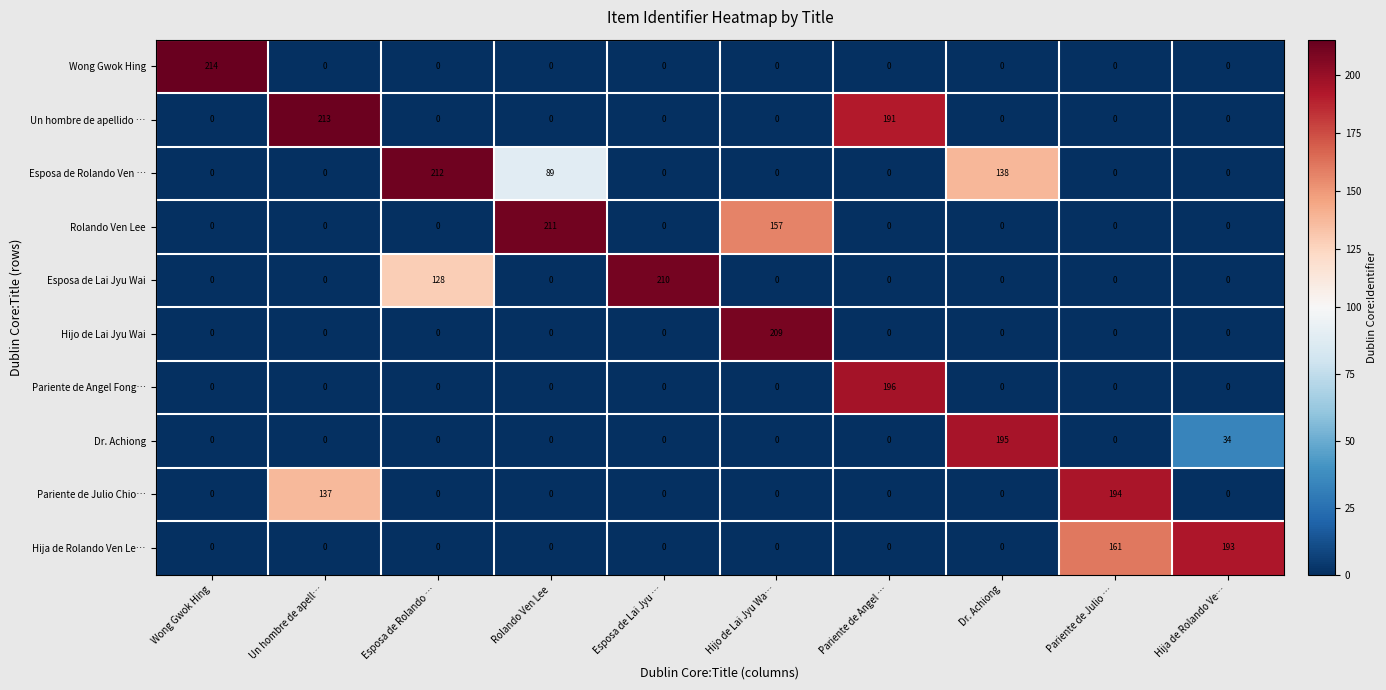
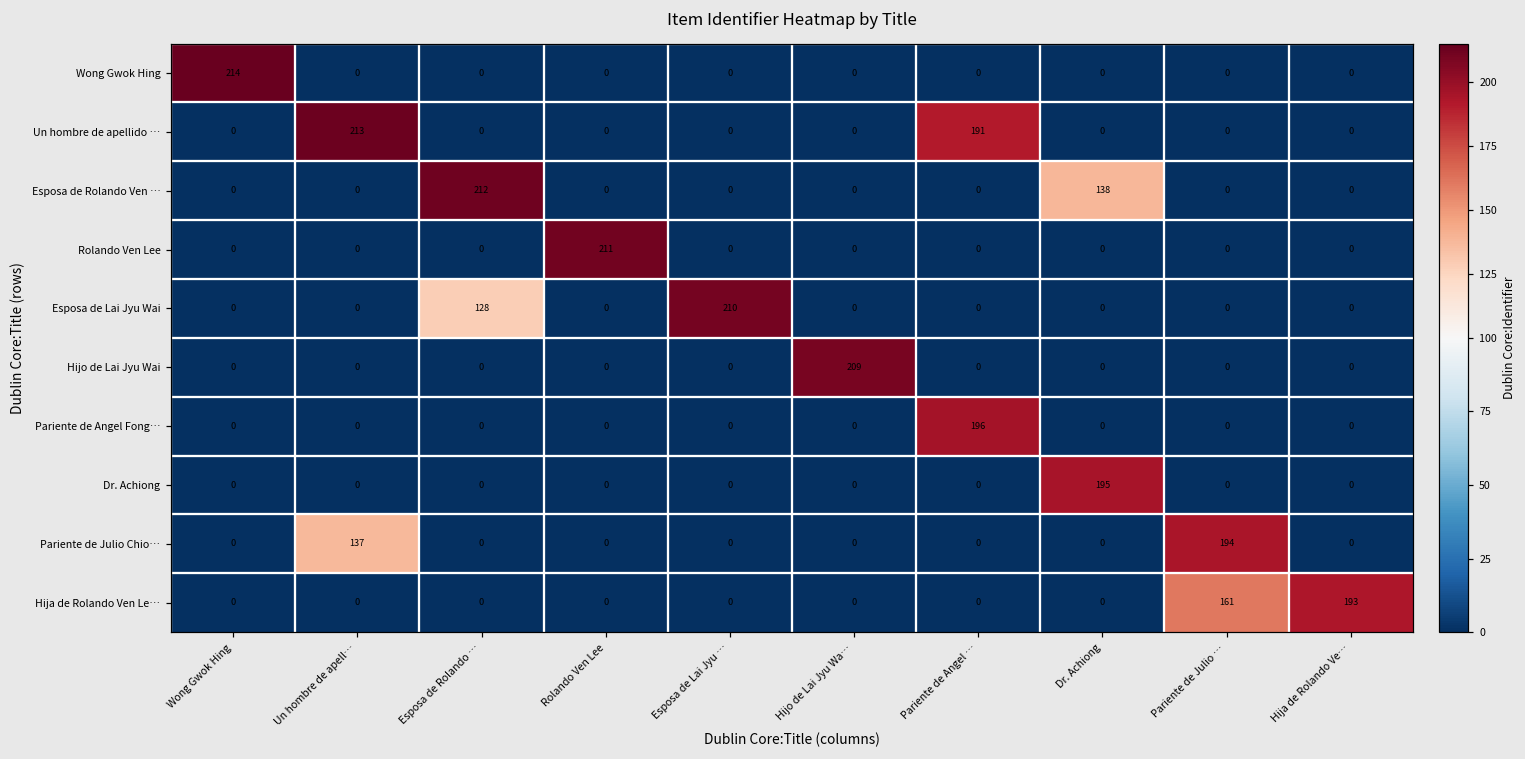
  {
    "Wong Gwok Hing": {
      "Wong Gwok Hing": 214,
      "Un hombre de apell…": 0,
      "Esposa de Rolando …": 0,
      "Rolando Ven Lee": 0,
      "Esposa de Lai Jyu …": 0,
      "Hijo de Lai Jyu Wa…": 0,
      "Pariente de Angel …": 0,
      "Dr. Achiong": 0,
      "Pariente de Julio …": 0,
      "Hija de Rolando Ve…": 0
    },
    "Un hombre de apellido …": {
      "Wong Gwok Hing": 0,
      "Un hombre de apell…": 213,
      "Esposa de Rolando …": 0,
      "Rolando Ven Lee": 0,
      "Esposa de Lai Jyu …": 0,
      "Hijo de Lai Jyu Wa…": 0,
      "Pariente de Angel …": 191,
      "Dr. Achiong": 0,
      "Pariente de Julio …": 0,
      "Hija de Rolando Ve…": 0
    },
    "Esposa de Rolando Ven …": {
      "Wong Gwok Hing": 0,
      "Un hombre de apell…": 0,
      "Esposa de Rolando …": 212,
-     "Rolando Ven Lee": 89,
+     "Rolando Ven Lee": 0,
      "Esposa de Lai Jyu …": 0,
      "Hijo de Lai Jyu Wa…": 0,
      "Pariente de Angel …": 0,
      "Dr. Achiong": 138,
      "Pariente de Julio …": 0,
      "Hija de Rolando Ve…": 0
    },
    "Rolando Ven Lee": {
      "Wong Gwok Hing": 0,
      "Un hombre de apell…": 0,
      "Esposa de Rolando …": 0,
      "Rolando Ven Lee": 211,
      "Esposa de Lai Jyu …": 0,
-     "Hijo de Lai Jyu Wa…": 157,
+     "Hijo de Lai Jyu Wa…": 0,
      "Pariente de Angel …": 0,
      "Dr. Achiong": 0,
      "Pariente de Julio …": 0,
      "Hija de Rolando Ve…": 0
    },
    "Esposa de Lai Jyu Wai": {
      "Wong Gwok Hing": 0,
      "Un hombre de apell…": 0,
      "Esposa de Rolando …": 128,
      "Rolando Ven Lee": 0,
      "Esposa de Lai Jyu …": 210,
      "Hijo de Lai Jyu Wa…": 0,
      "Pariente de Angel …": 0,
      "Dr. Achiong": 0,
      "Pariente de Julio …": 0,
      "Hija de Rolando Ve…": 0
    },
    "Hijo de Lai Jyu Wai": {
      "Wong Gwok Hing": 0,
      "Un hombre de apell…": 0,
      "Esposa de Rolando …": 0,
      "Rolando Ven Lee": 0,
      "Esposa de Lai Jyu …": 0,
      "Hijo de Lai Jyu Wa…": 209,
      "Pariente de Angel …": 0,
      "Dr. Achiong": 0,
      "Pariente de Julio …": 0,
      "Hija de Rolando Ve…": 0
    },
    "Pariente de Angel Fong…": {
      "Wong Gwok Hing": 0,
      "Un hombre de apell…": 0,
      "Esposa de Rolando …": 0,
      "Rolando Ven Lee": 0,
      "Esposa de Lai Jyu …": 0,
      "Hijo de Lai Jyu Wa…": 0,
      "Pariente de Angel …": 196,
      "Dr. Achiong": 0,
      "Pariente de Julio …": 0,
      "Hija de Rolando Ve…": 0
    },
    "Dr. Achiong": {
      "Wong Gwok Hing": 0,
      "Un hombre de apell…": 0,
      "Esposa de Rolando …": 0,
      "Rolando Ven Lee": 0,
      "Esposa de Lai Jyu …": 0,
      "Hijo de Lai Jyu Wa…": 0,
      "Pariente de Angel …": 0,
      "Dr. Achiong": 195,
      "Pariente de Julio …": 0,
-     "Hija de Rolando Ve…": 34
+     "Hija de Rolando Ve…": 0
    },
    "Pariente de Julio Chio…": {
      "Wong Gwok Hing": 0,
      "Un hombre de apell…": 137,
      "Esposa de Rolando …": 0,
      "Rolando Ven Lee": 0,
      "Esposa de Lai Jyu …": 0,
      "Hijo de Lai Jyu Wa…": 0,
      "Pariente de Angel …": 0,
      "Dr. Achiong": 0,
      "Pariente de Julio …": 194,
      "Hija de Rolando Ve…": 0
    },
    "Hija de Rolando Ven Le…": {
      "Wong Gwok Hing": 0,
      "Un hombre de apell…": 0,
      "Esposa de Rolando …": 0,
      "Rolando Ven Lee": 0,
      "Esposa de Lai Jyu …": 0,
      "Hijo de Lai Jyu Wa…": 0,
      "Pariente de Angel …": 0,
      "Dr. Achiong": 0,
      "Pariente de Julio …": 161,
      "Hija de Rolando Ve…": 193
    }
  }
